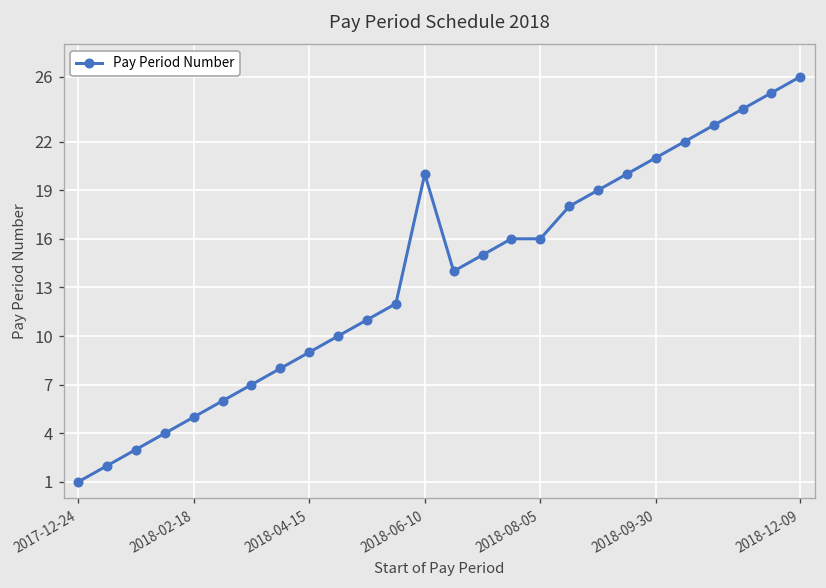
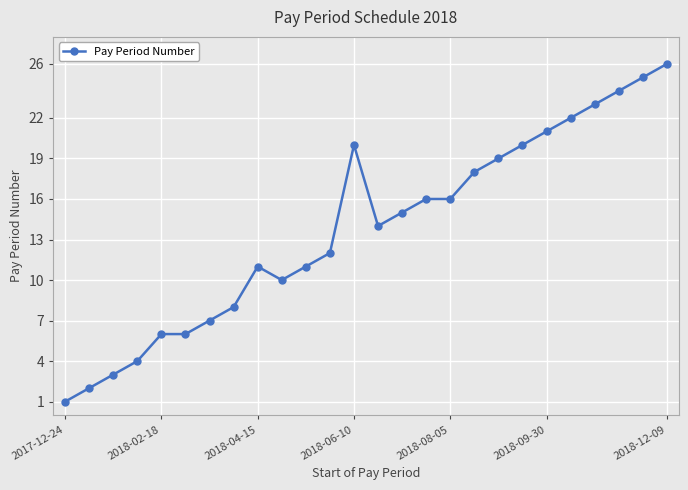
  {
    "2017-12-24": 1,
-   "2018-02-18": 5,
-   "2018-04-15": 9,
+   "2018-02-18": 6,
+   "2018-04-15": 11,
    "2018-06-10": 20,
    "2018-08-05": 16,
    "2018-09-30": 21,
    "2018-12-09": 26
  }
